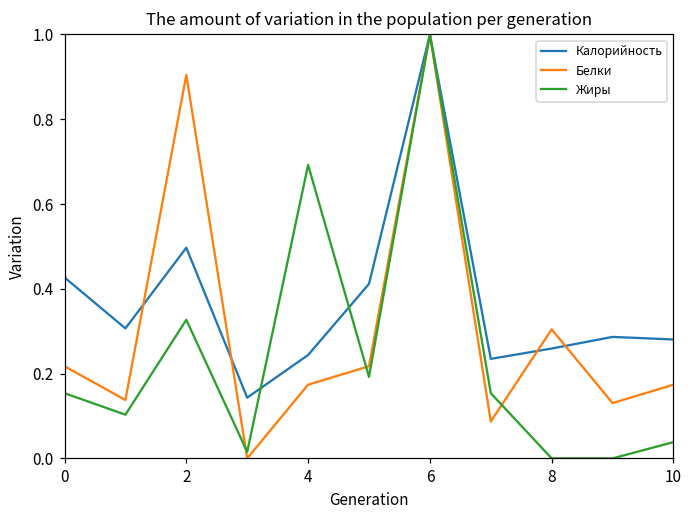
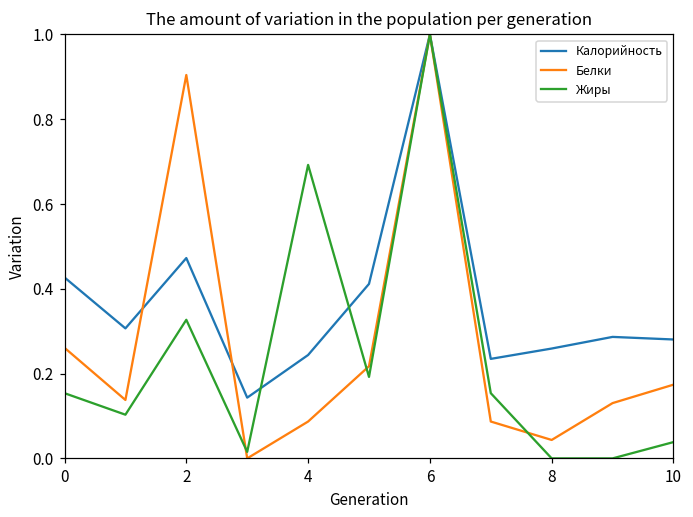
  {
    "Калорийность": {
      "0": 0.43,
-     "2": 0.50,
+     "2": 0.47,
      "4": 0.24,
      "8": 0.26,
      "10": 0.28
    },
    "Белки": {
-     "0": 0.22,
+     "0": 0.26,
      "2": 0.90,
-     "4": 0.17,
-     "8": 0.30,
+     "4": 0.09,
+     "8": 0.04,
      "10": 0.17
    },
    "Жиры": {
      "0": 0.15,
      "2": 0.33,
      "4": 0.69,
      "8": 0.00,
      "10": 0.04
    }
  }
